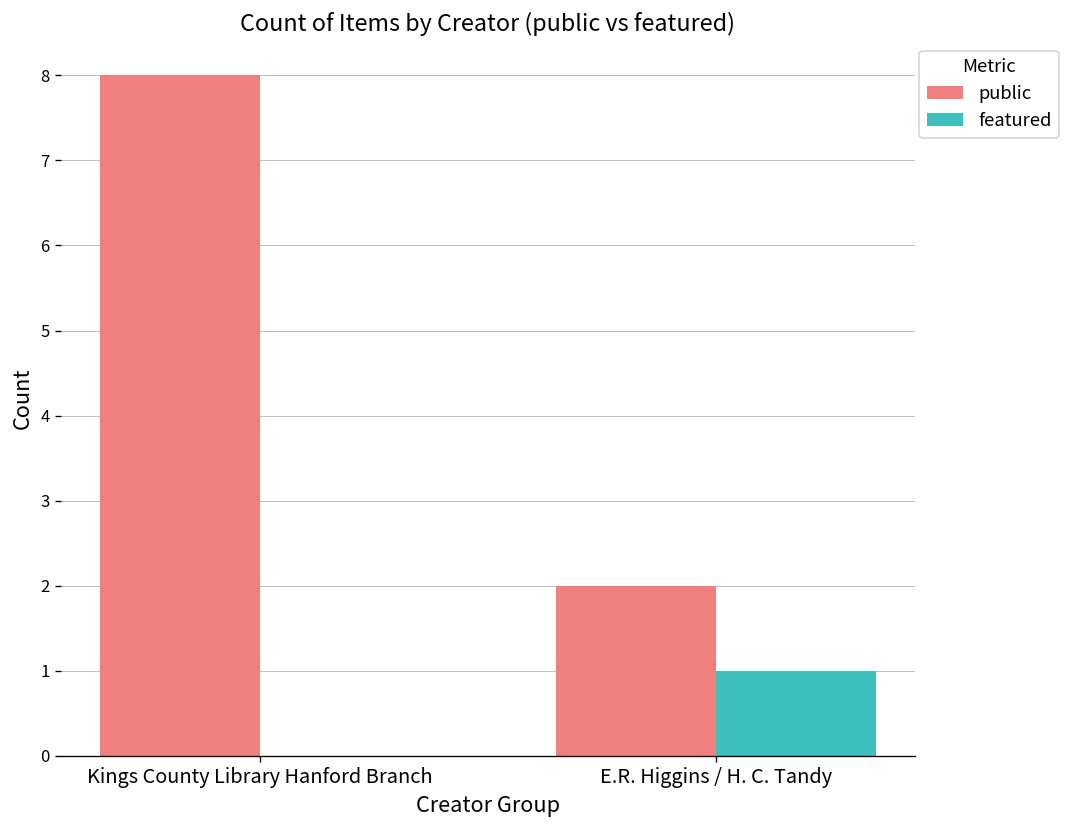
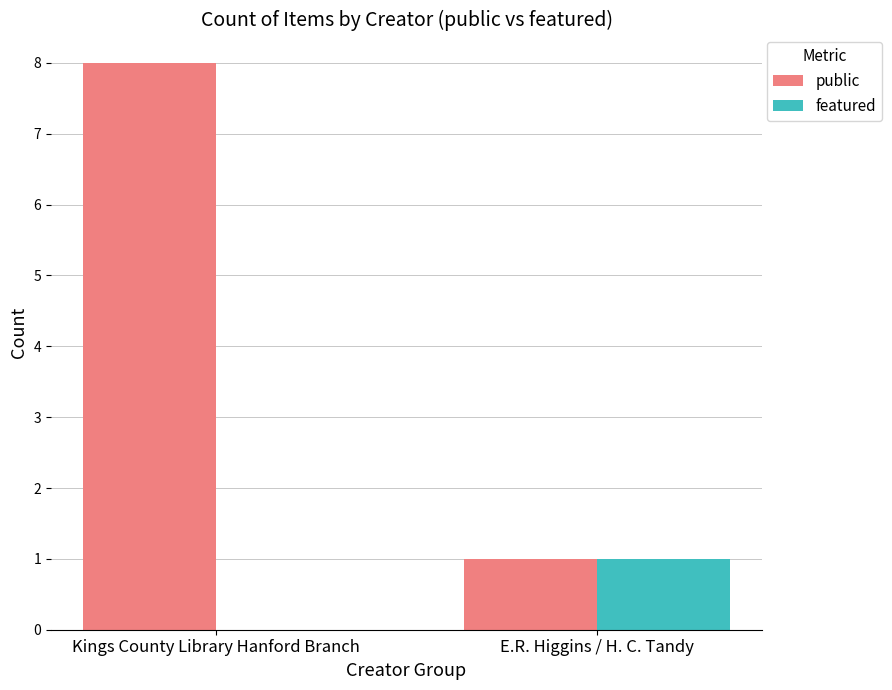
  {
    "public": {
      "Kings County Library Hanford Branch": 8,
-     "E.R. Higgins / H. C. Tandy": 2
+     "E.R. Higgins / H. C. Tandy": 1
    },
    "featured": {
      "Kings County Library Hanford Branch": 0,
      "E.R. Higgins / H. C. Tandy": 1
    }
  }
